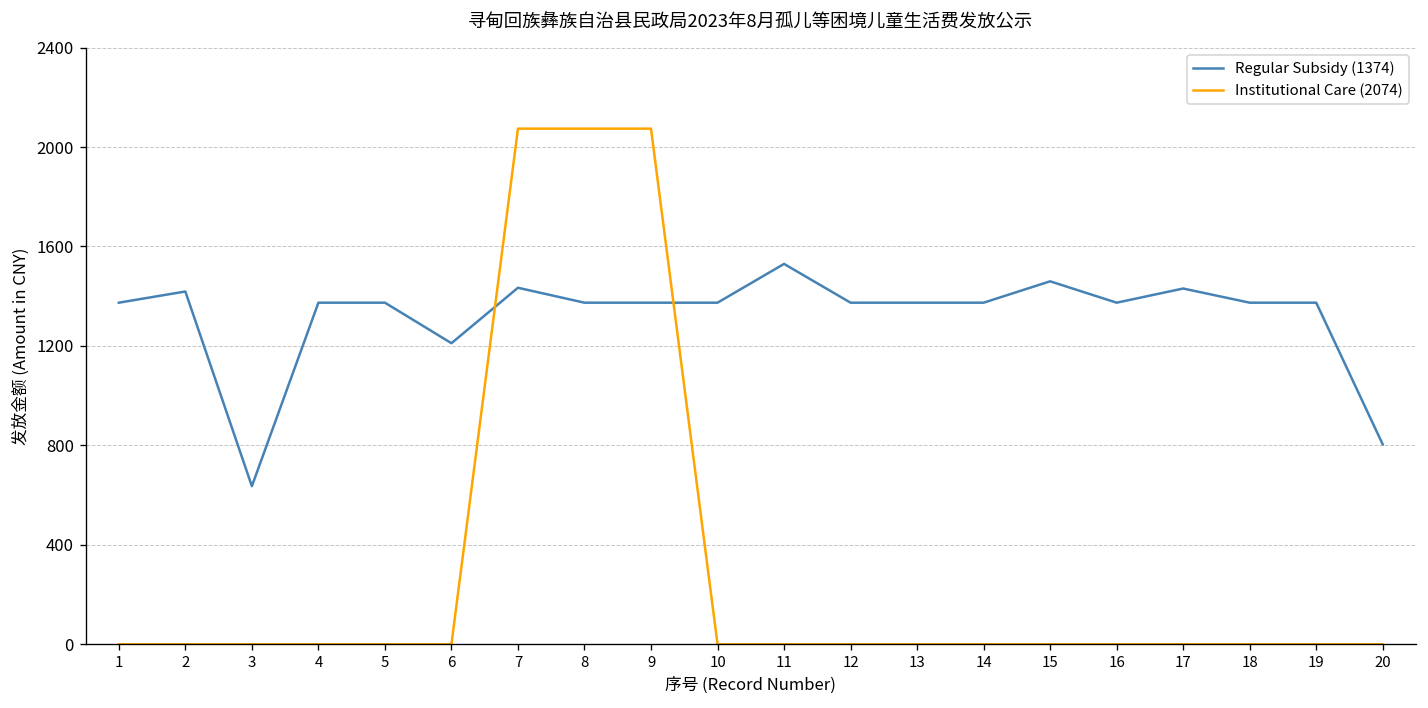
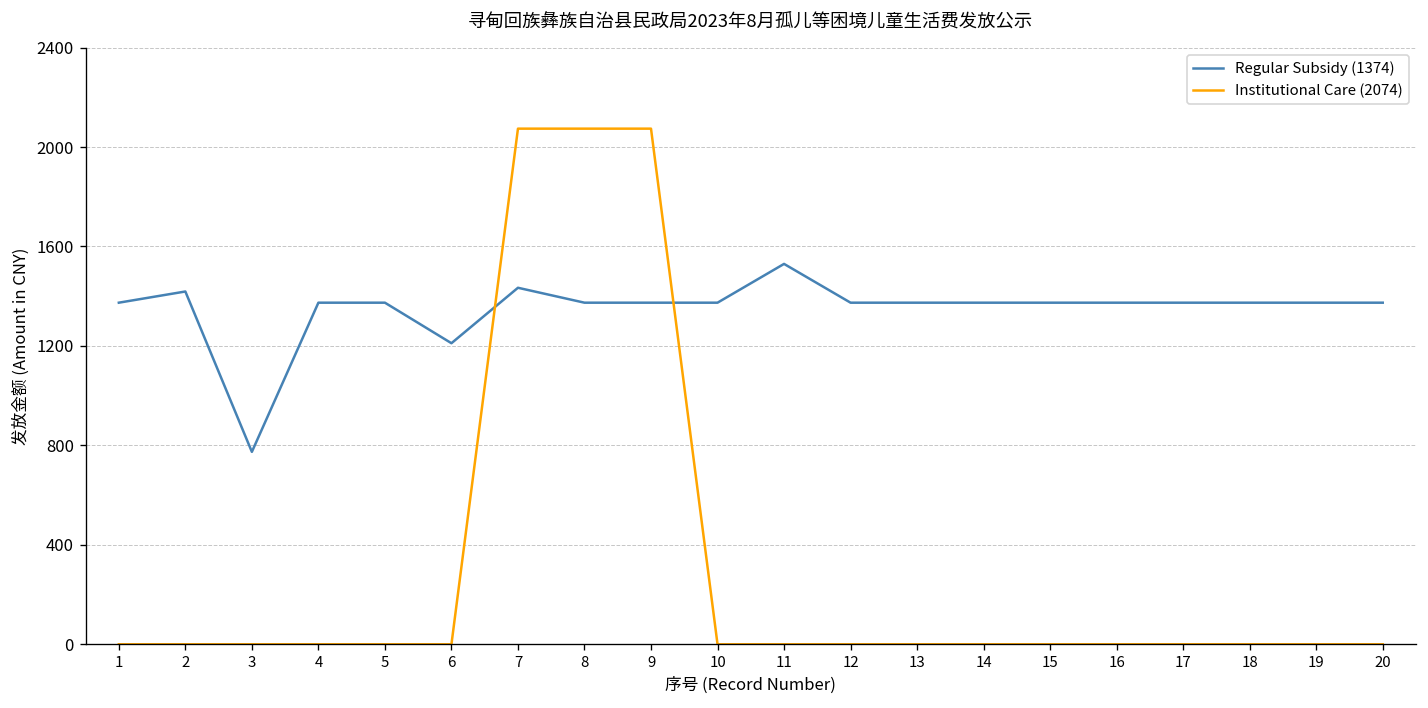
  {
    "Regular Subsidy (1374)": {
      "1": 1370,
      "2": 1420,
-     "3": 640,
+     "3": 770,
      "4": 1370,
      "5": 1370,
      "6": 1210,
      "7": 1430,
      "8": 1370,
      "9": 1370,
      "10": 1370,
      "11": 1530,
      "12": 1370,
      "13": 1370,
      "14": 1370,
-     "15": 1460,
+     "15": 1370,
      "16": 1370,
-     "17": 1430,
+     "17": 1370,
      "18": 1370,
      "19": 1370,
-     "20": 800
+     "20": 1370
    },
    "Institutional Care (2074)": {
      "1": 0,
      "2": 0,
      "3": 0,
      "4": 0,
      "5": 0,
      "6": 0,
      "7": 2070,
      "8": 2070,
      "9": 2070,
      "10": 0,
      "11": 0,
      "12": 0,
      "13": 0,
      "14": 0,
      "15": 0,
      "16": 0,
      "17": 0,
      "18": 0,
      "19": 0,
      "20": 0
    }
  }
